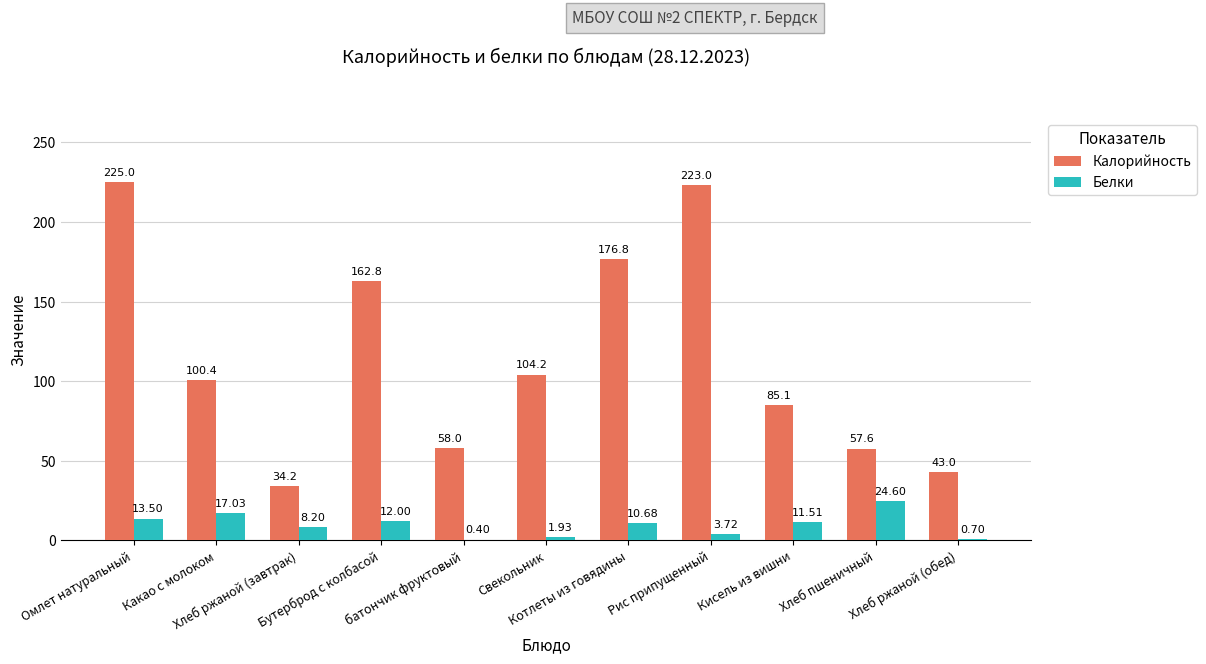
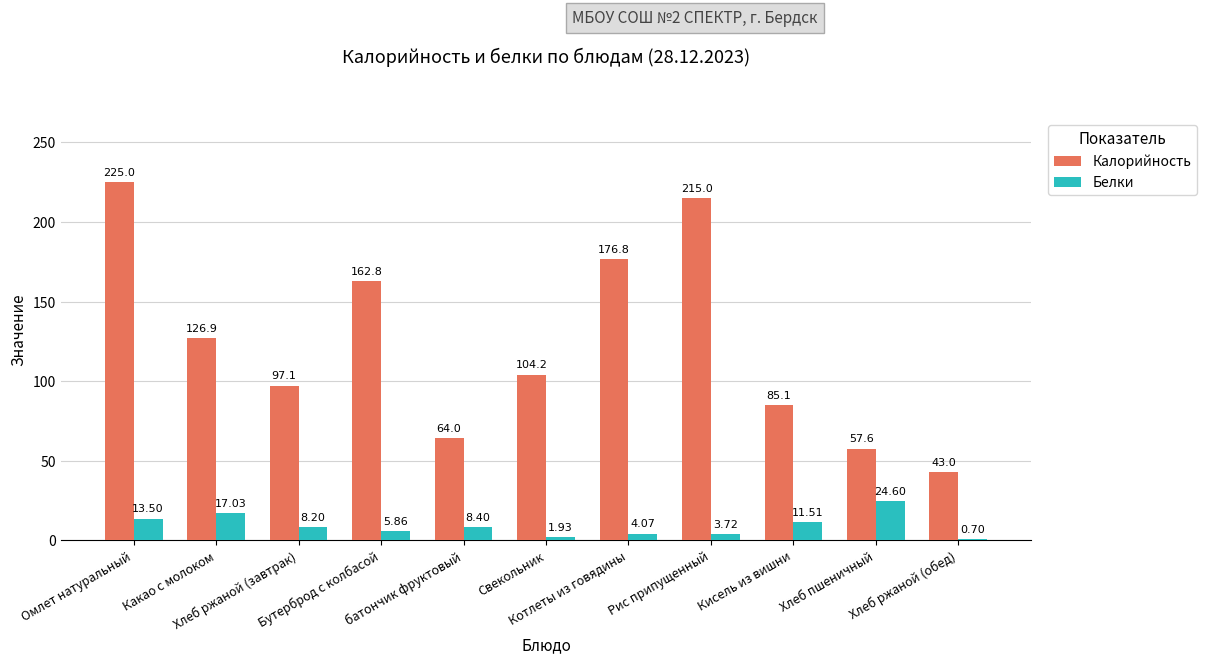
  {
    "Калорийность": {
      "Омлет натуральный": 225.0,
-     "Какао с молоком": 100.4,
-     "Хлеб ржаной (завтрак)": 34.2,
+     "Какао с молоком": 126.9,
+     "Хлеб ржаной (завтрак)": 97.1,
      "Бутерброд с колбасой": 162.8,
-     "батончик фруктовый": 58.0,
+     "батончик фруктовый": 64.0,
      "Свекольник": 104.2,
      "Котлеты из говядины": 176.8,
-     "Рис припущенный": 223.0,
+     "Рис припущенный": 215.0,
      "Кисель из вишни": 85.1,
      "Хлеб пшеничный": 57.6,
      "Хлеб ржаной (обед)": 43.0
    },
    "Белки": {
      "Омлет натуральный": 13.50,
      "Какао с молоком": 17.03,
      "Хлеб ржаной (завтрак)": 8.20,
-     "Бутерброд с колбасой": 12.00,
-     "батончик фруктовый": 0.40,
+     "Бутерброд с колбасой": 5.86,
+     "батончик фруктовый": 8.40,
      "Свекольник": 1.93,
-     "Котлеты из говядины": 10.68,
+     "Котлеты из говядины": 4.07,
      "Рис припущенный": 3.72,
      "Кисель из вишни": 11.51,
      "Хлеб пшеничный": 24.60,
      "Хлеб ржаной (обед)": 0.70
    }
  }
